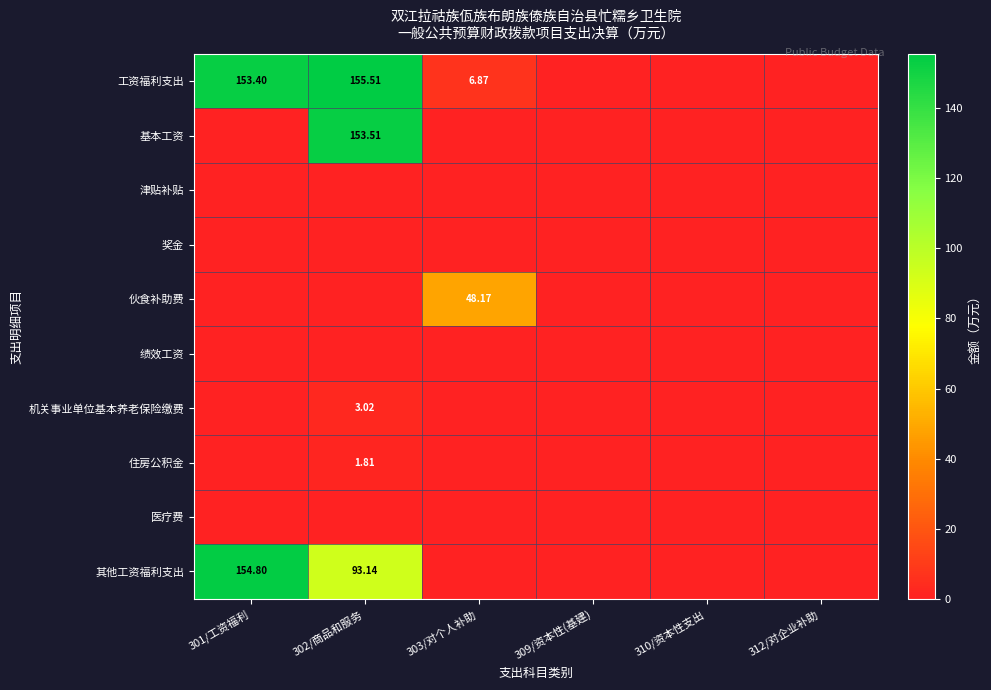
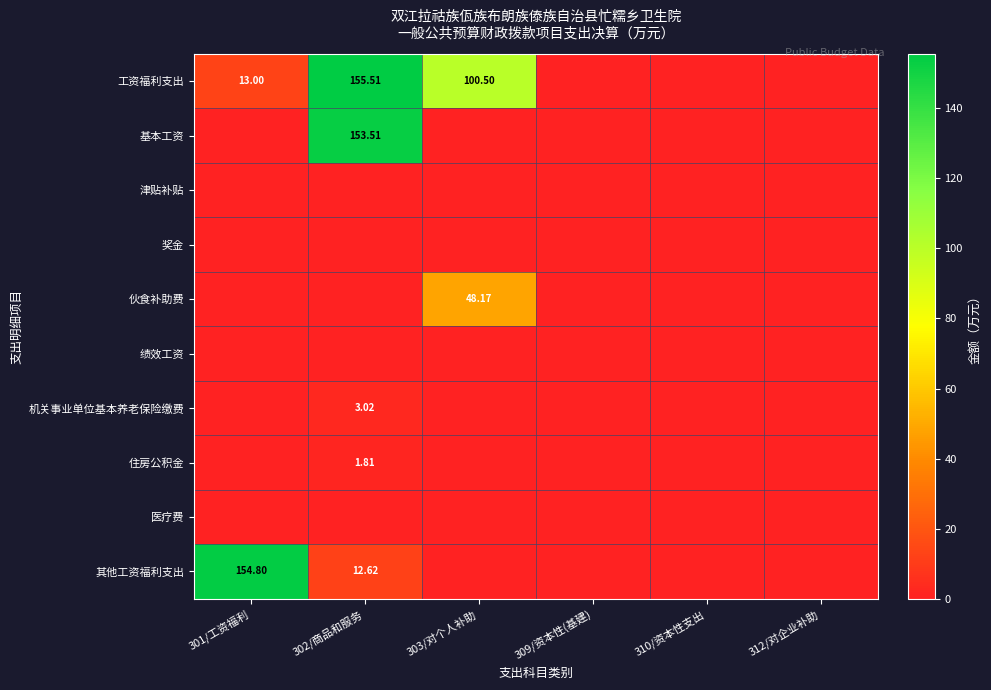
  {
    "工资福利支出": {
-     "301/工资福利": 153.40,
+     "301/工资福利": 13.00,
      "302/商品和服务": 155.51,
-     "303/对个人补助": 6.87
+     "303/对个人补助": 100.50
    },
    "基本工资": {
      "302/商品和服务": 153.51
    },
    "伙食补助费": {
      "303/对个人补助": 48.17
    },
    "机关事业单位基本养老保险缴费": {
      "302/商品和服务": 3.02
    },
    "住房公积金": {
      "302/商品和服务": 1.81
    },
    "其他工资福利支出": {
      "301/工资福利": 154.80,
-     "302/商品和服务": 93.14
+     "302/商品和服务": 12.62
    }
  }
